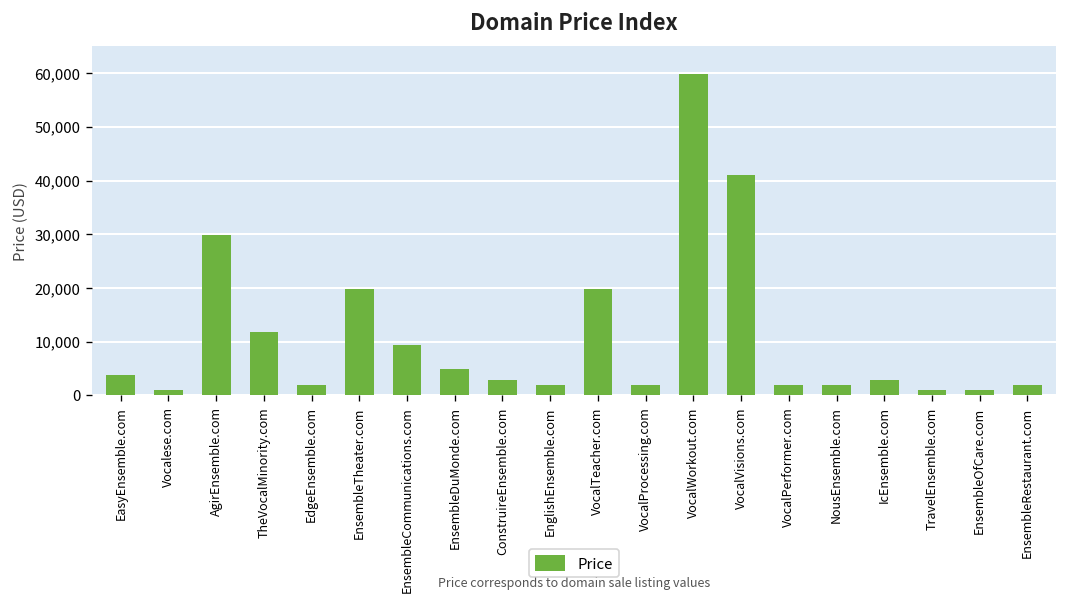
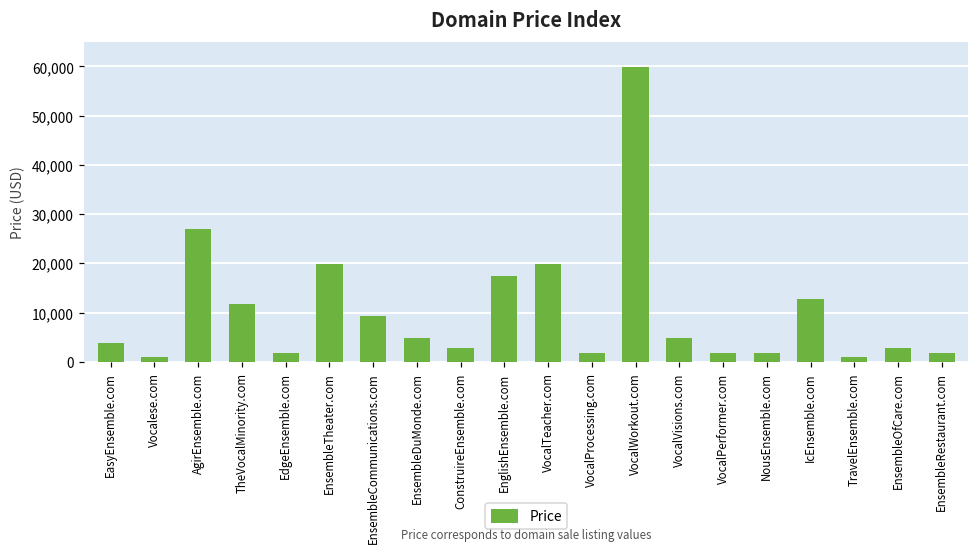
  {
    "EasyEnsemble.com": "4,000",
    "Vocalese.com": "1,000",
-   "AgirEnsemble.com": "30,000",
+   "AgirEnsemble.com": "27,000",
    "TheVocalMinority.com": "12,000",
    "EdgeEnsemble.com": "2,000",
    "EnsembleTheater.com": "20,000",
    "EnsembleCommunications.com": "9,000",
    "EnsembleDuMonde.com": "5,000",
    "ConstruireEnsemble.com": "3,000",
-   "EnglishEnsemble.com": "2,000",
+   "EnglishEnsemble.com": "17,000",
    "VocalTeacher.com": "20,000",
    "VocalProcessing.com": "2,000",
    "VocalWorkout.com": "60,000",
-   "VocalVisions.com": "41,000",
+   "VocalVisions.com": "5,000",
    "VocalPerformer.com": "2,000",
    "NousEnsemble.com": "2,000",
-   "IcEnsemble.com": "3,000",
+   "IcEnsemble.com": "13,000",
    "TravelEnsemble.com": "1,000",
-   "EnsembleOfCare.com": "1,000",
+   "EnsembleOfCare.com": "3,000",
    "EnsembleRestaurant.com": "2,000"
  }
